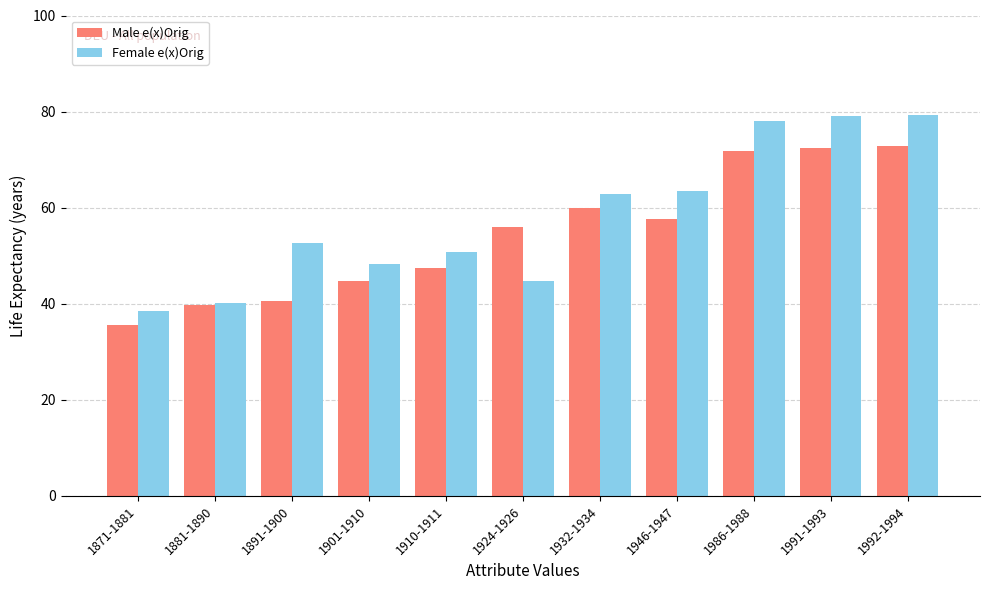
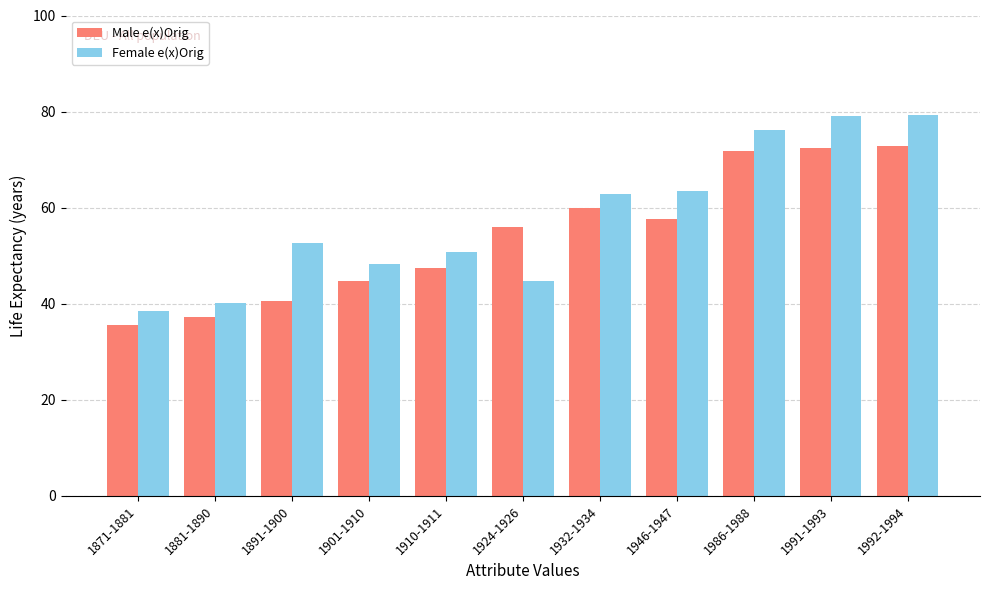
  {
    "Male e(x)Orig": {
      "1871-1881": 36,
-     "1881-1890": 40,
+     "1881-1890": 37,
      "1891-1900": 41,
      "1901-1910": 45,
      "1910-1911": 47,
      "1924-1926": 56,
      "1932-1934": 60,
      "1946-1947": 58,
      "1986-1988": 72,
      "1991-1993": 72,
      "1992-1994": 73
    },
    "Female e(x)Orig": {
      "1871-1881": 38,
      "1881-1890": 40,
      "1891-1900": 53,
      "1901-1910": 48,
      "1910-1911": 51,
      "1924-1926": 45,
      "1932-1934": 63,
      "1946-1947": 63,
-     "1986-1988": 78,
+     "1986-1988": 76,
      "1991-1993": 79,
      "1992-1994": 79
    }
  }
